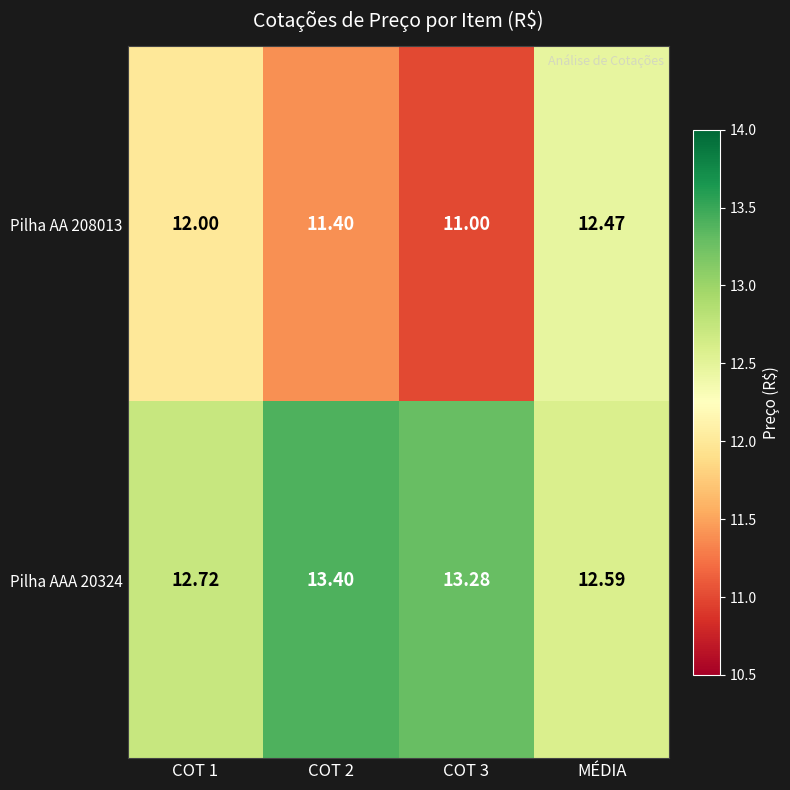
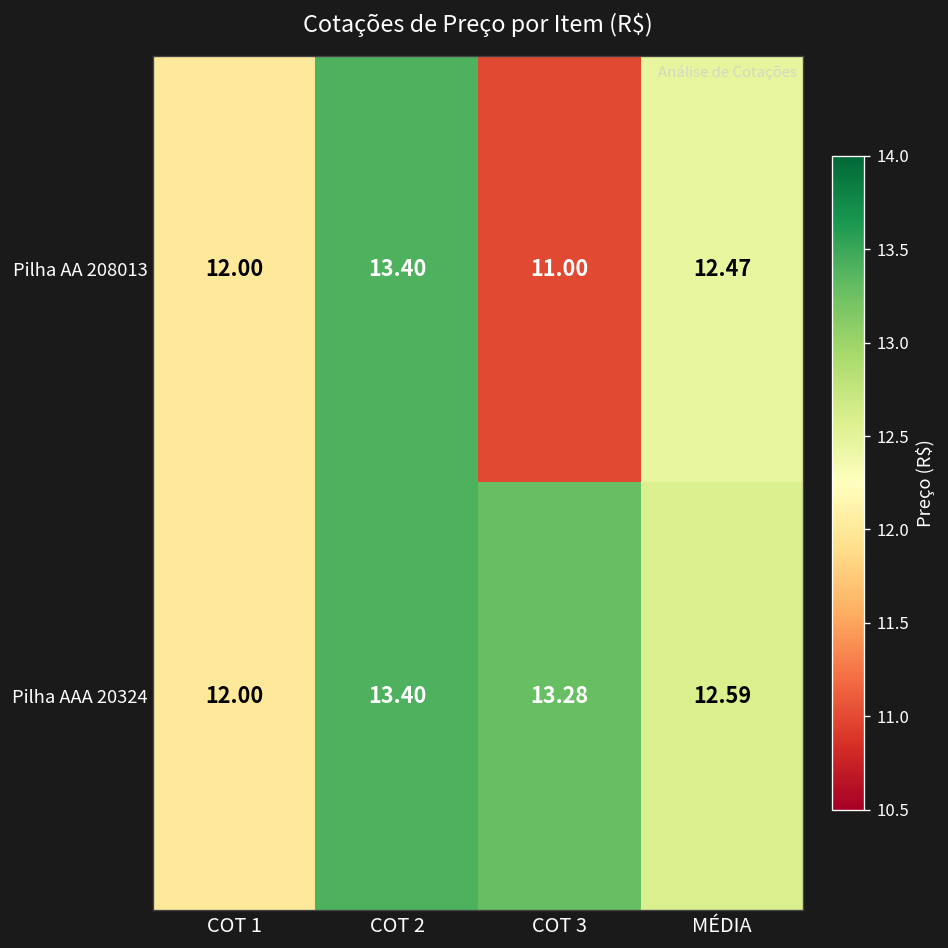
  {
    "Pilha AA 208013": {
      "COT 1": 12.00,
-     "COT 2": 11.40,
+     "COT 2": 13.40,
      "COT 3": 11.00,
      "MÉDIA": 12.47
    },
    "Pilha AAA 20324": {
-     "COT 1": 12.72,
+     "COT 1": 12.00,
      "COT 2": 13.40,
      "COT 3": 13.28,
      "MÉDIA": 12.59
    }
  }
